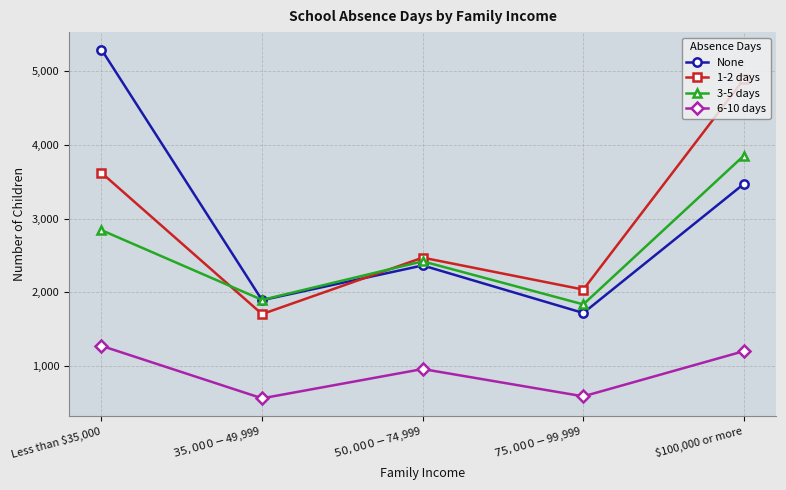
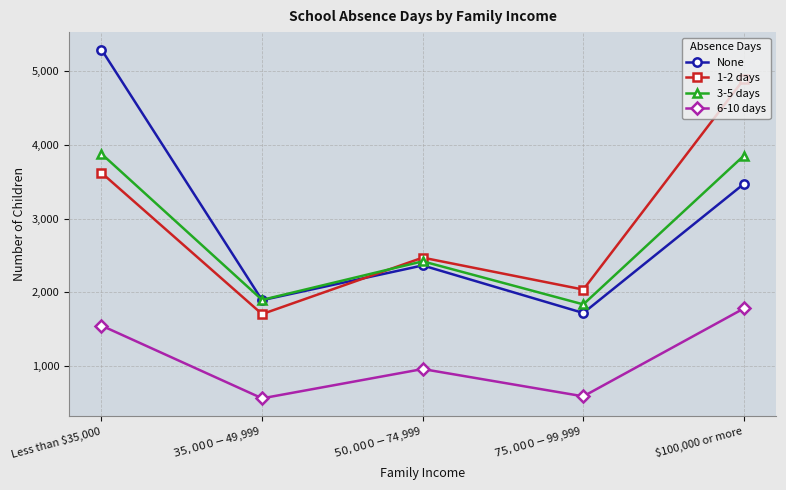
  {
    "None": {
      "Less than $35,000": "5,300",
      "$100,000 or more": "3,500"
    },
    "1-2 days": {
      "Less than $35,000": "3,600"
    },
    "3-5 days": {
-     "Less than $35,000": "2,800",
+     "Less than $35,000": "3,900",
      "$100,000 or more": "3,900"
    },
    "6-10 days": {
-     "Less than $35,000": "1,300",
-     "$100,000 or more": "1,200"
+     "Less than $35,000": "1,500",
+     "$100,000 or more": "1,800"
    }
  }
